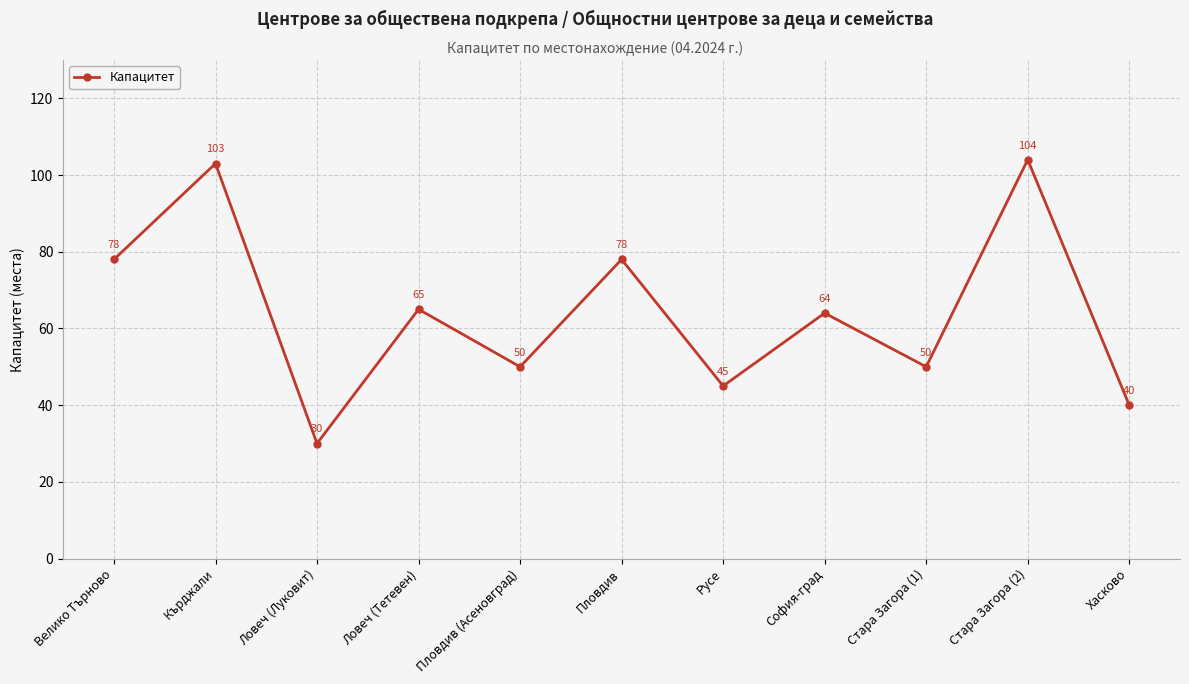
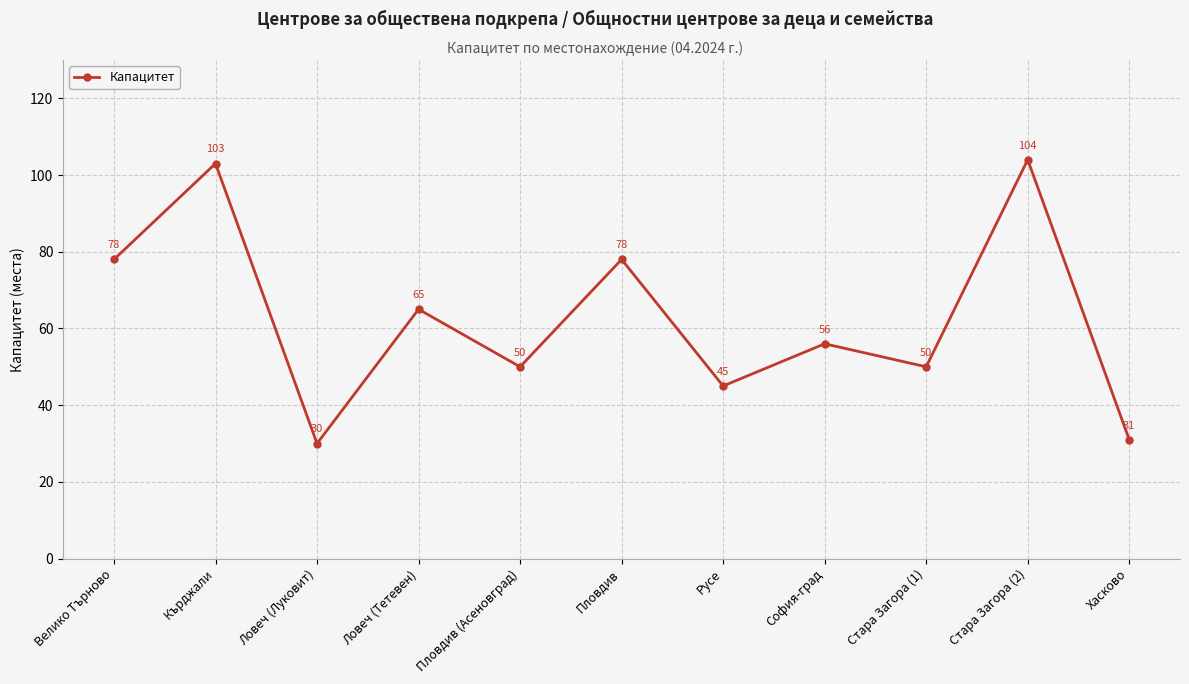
  {
    "Велико Търново": 78,
    "Кърджали": 103,
    "Ловеч (Луковит)": 30,
    "Ловеч (Тетевен)": 65,
    "Пловдив (Асеновград)": 50,
    "Пловдив": 78,
    "Русе": 45,
-   "София-град": 64,
+   "София-град": 56,
    "Стара Загора (1)": 50,
    "Стара Загора (2)": 104,
-   "Хасково": 40
+   "Хасково": 31
  }
